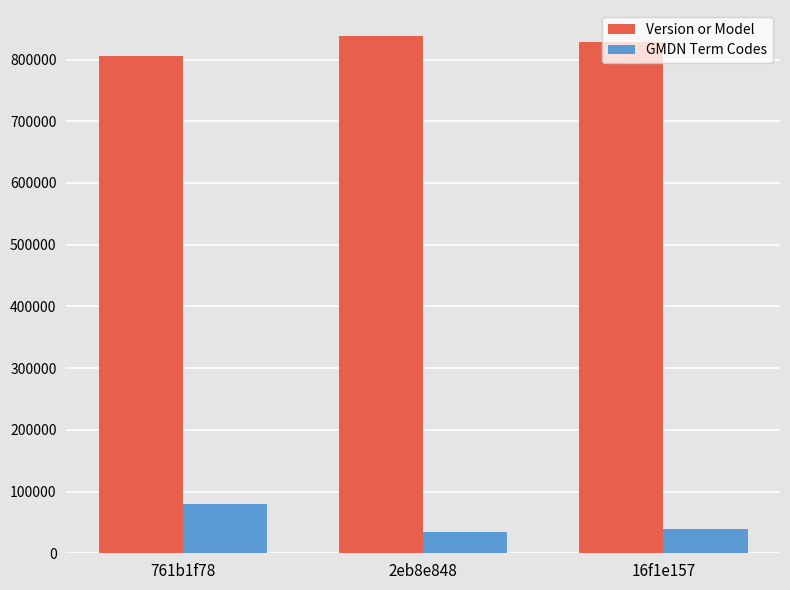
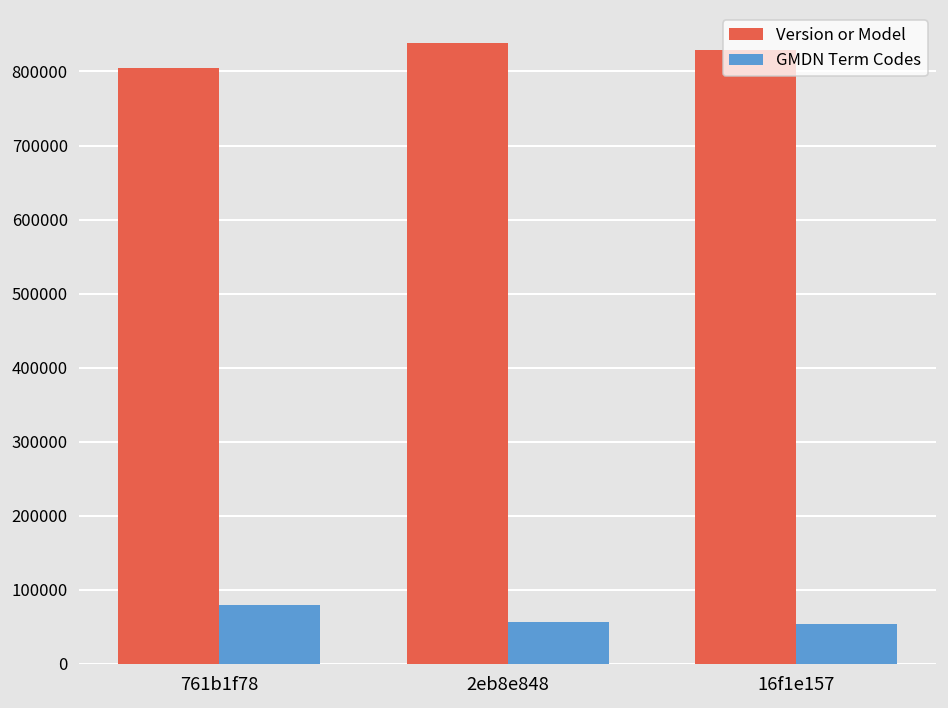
  {
    "Version or Model": {
      "761b1f78": 810000,
      "2eb8e848": 840000
    },
    "GMDN Term Codes": {
      "761b1f78": 80000,
-     "2eb8e848": 40000,
-     "16f1e157": 40000
+     "2eb8e848": 60000,
+     "16f1e157": 50000
    }
  }
